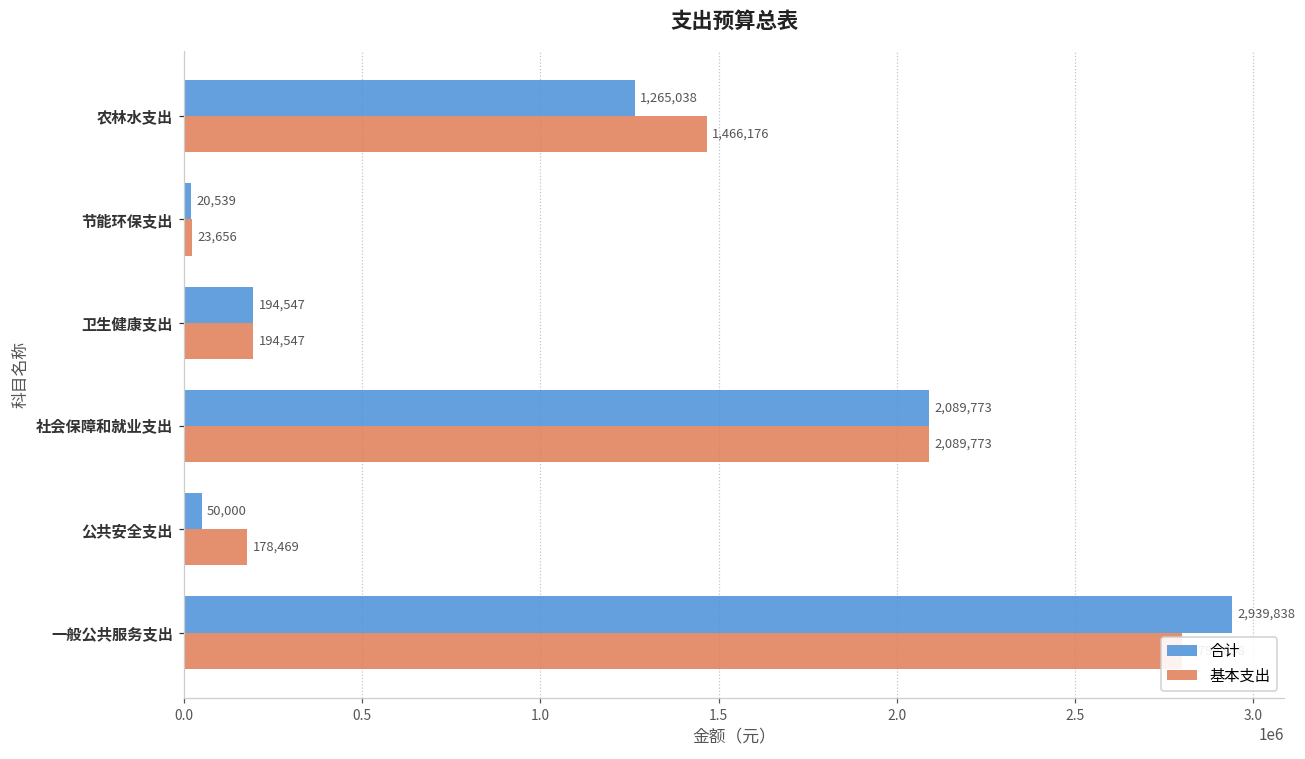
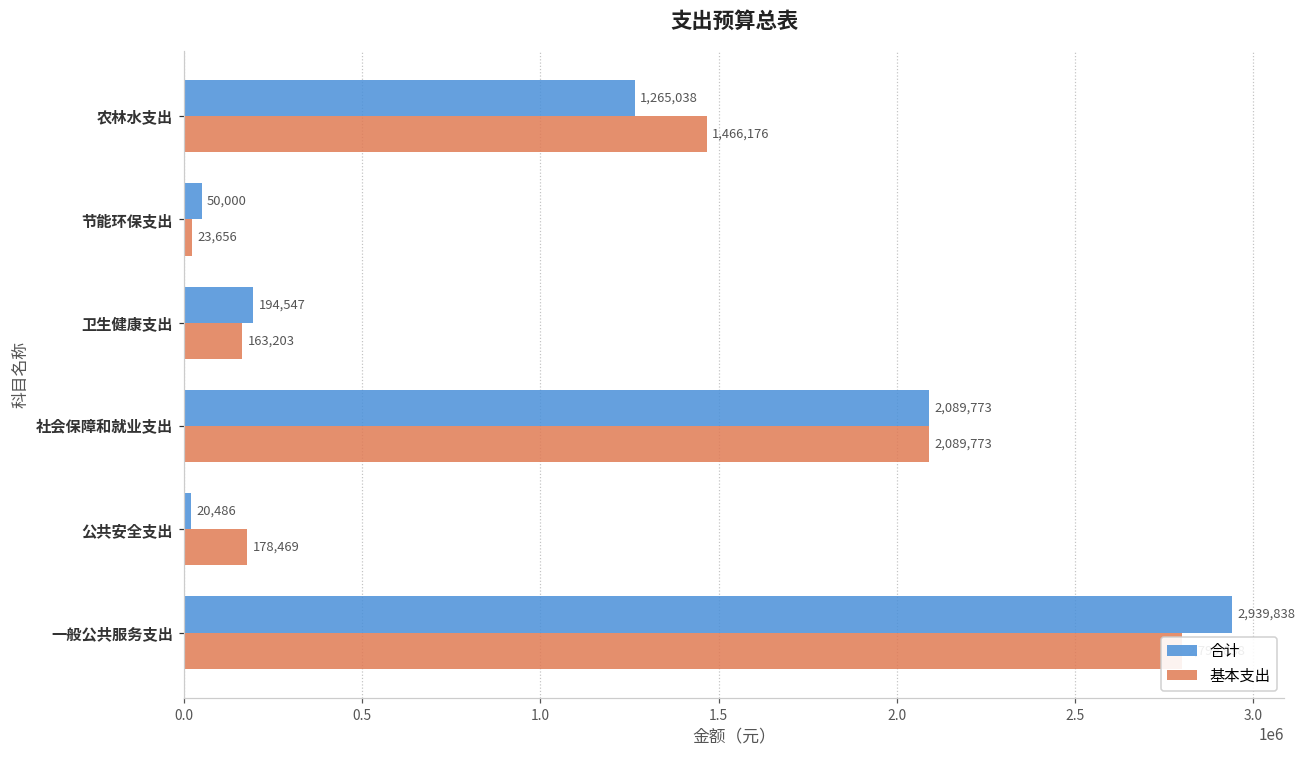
  {
    "合计": {
      "农林水支出": "1,265,038",
-     "节能环保支出": "20,539",
+     "节能环保支出": "50,000",
      "卫生健康支出": "194,547",
      "社会保障和就业支出": "2,089,773",
-     "公共安全支出": "50,000",
+     "公共安全支出": "20,486",
      "一般公共服务支出": "2,939,838"
    },
    "基本支出": {
      "农林水支出": "1,466,176",
      "节能环保支出": "23,656",
-     "卫生健康支出": "194,547",
+     "卫生健康支出": "163,203",
      "社会保障和就业支出": "2,089,773",
      "公共安全支出": "178,469"
    }
  }
